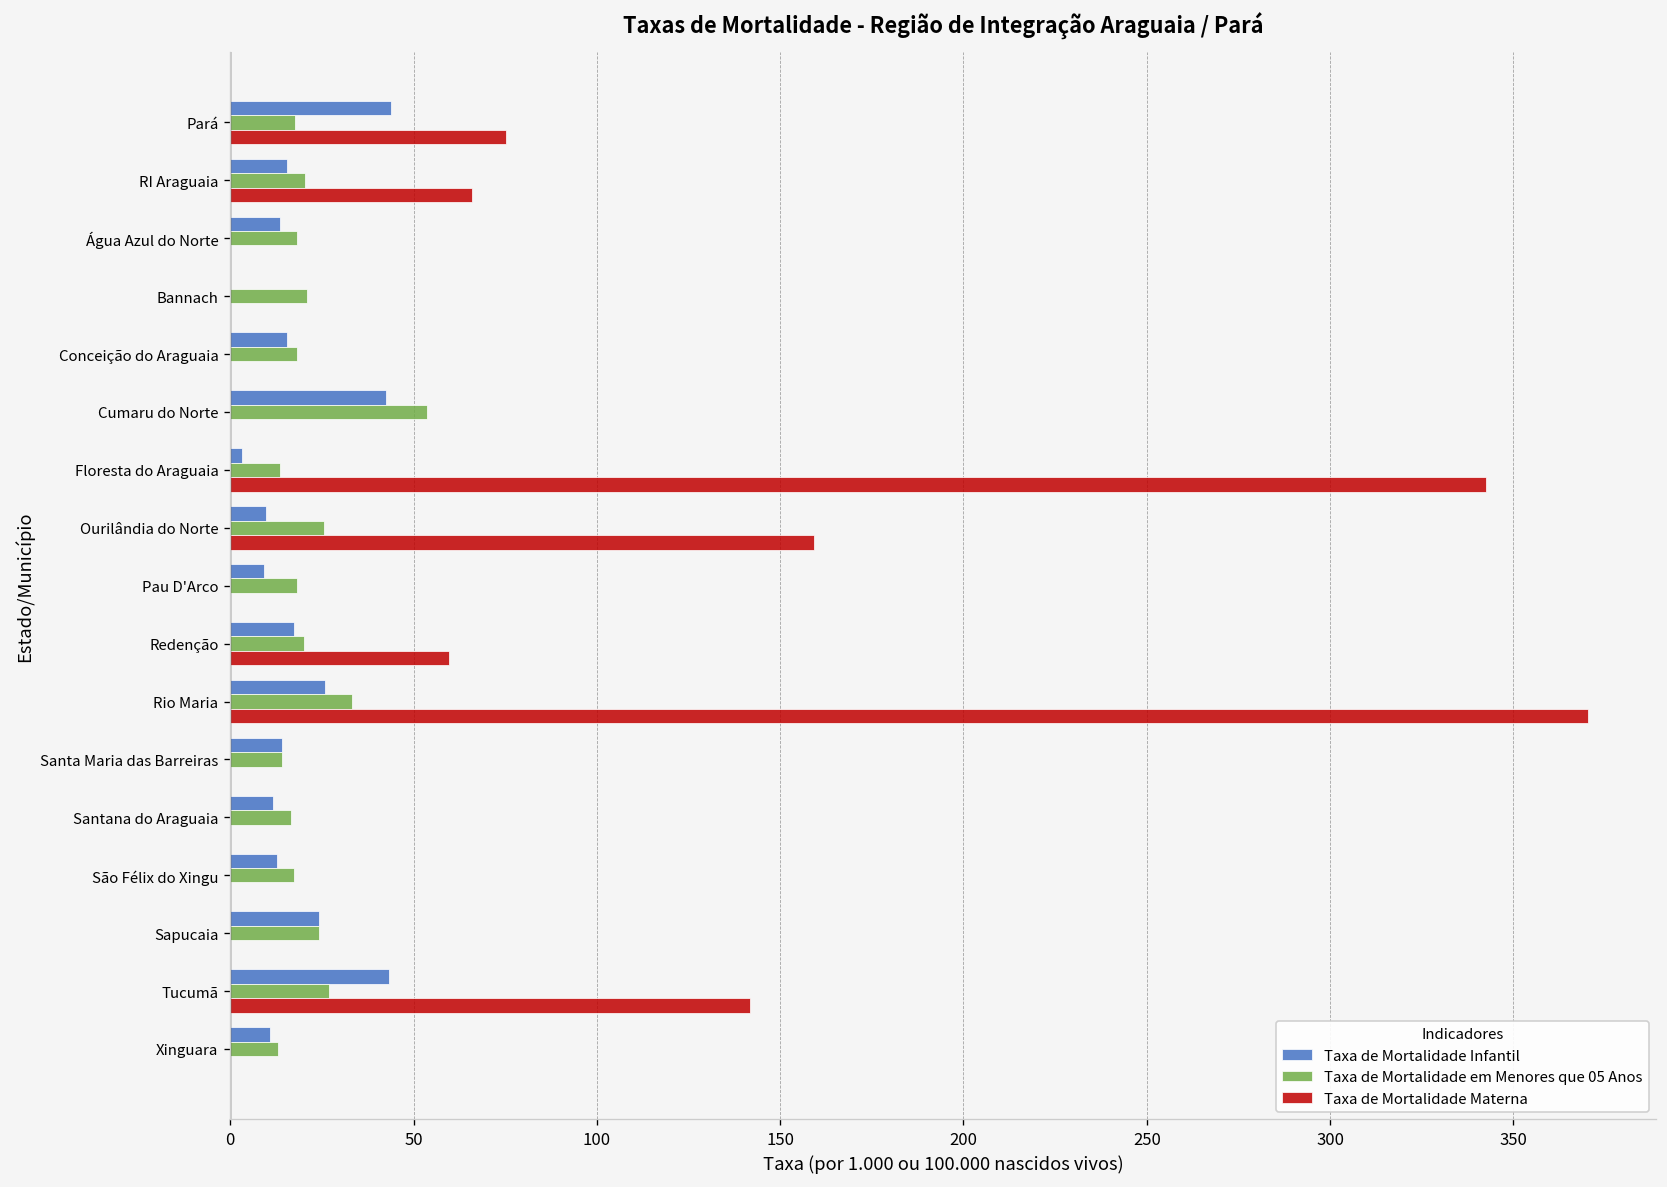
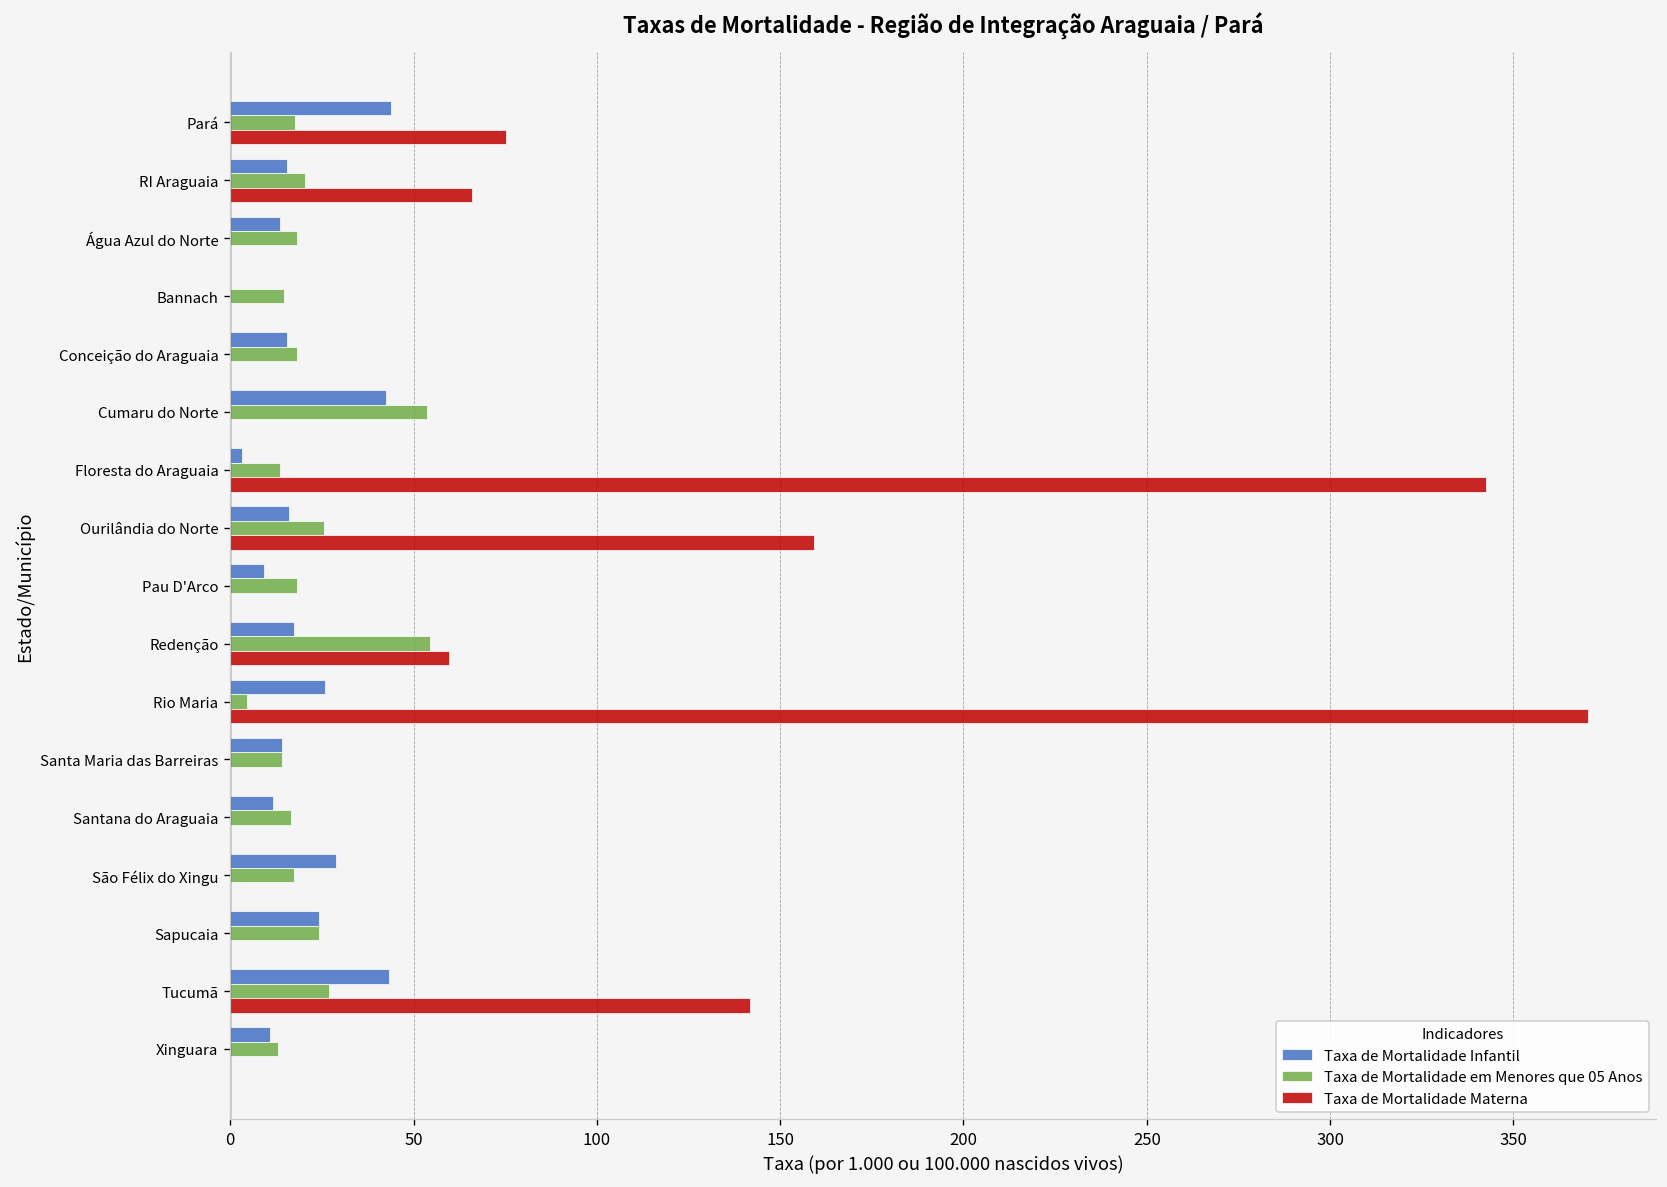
  {
    "Taxa de Mortalidade Infantil": {
      "Pará": 44,
      "RI Araguaia": 16,
      "Água Azul do Norte": 14,
      "Bannach": 0,
      "Conceição do Araguaia": 15,
      "Cumaru do Norte": 43,
      "Floresta do Araguaia": 3,
-     "Ourilândia do Norte": 10,
+     "Ourilândia do Norte": 16,
      "Pau D'Arco": 9,
      "Redenção": 17,
      "Rio Maria": 26,
      "Santa Maria das Barreiras": 14,
      "Santana do Araguaia": 12,
-     "São Félix do Xingu": 13,
+     "São Félix do Xingu": 29,
      "Sapucaia": 24,
      "Tucumã": 43,
      "Xinguara": 11
    },
    "Taxa de Mortalidade em Menores que 05 Anos": {
      "Pará": 18,
      "RI Araguaia": 20,
      "Água Azul do Norte": 18,
-     "Bannach": 21,
+     "Bannach": 15,
      "Conceição do Araguaia": 18,
      "Cumaru do Norte": 54,
      "Floresta do Araguaia": 14,
      "Ourilândia do Norte": 25,
      "Pau D'Arco": 18,
-     "Redenção": 20,
-     "Rio Maria": 33,
+     "Redenção": 54,
+     "Rio Maria": 4,
      "Santa Maria das Barreiras": 14,
      "Santana do Araguaia": 17,
      "São Félix do Xingu": 17,
      "Sapucaia": 24,
      "Tucumã": 27,
      "Xinguara": 13
    },
    "Taxa de Mortalidade Materna": {
      "Pará": 75,
      "RI Araguaia": 66,
      "Água Azul do Norte": 0,
      "Bannach": 0,
      "Conceição do Araguaia": 0,
      "Cumaru do Norte": 0,
      "Floresta do Araguaia": 342,
      "Ourilândia do Norte": 159,
      "Pau D'Arco": 0,
      "Redenção": 60,
      "Rio Maria": 370,
      "Santa Maria das Barreiras": 0,
      "Santana do Araguaia": 0,
      "São Félix do Xingu": 0,
      "Sapucaia": 0,
      "Tucumã": 142,
      "Xinguara": 0
    }
  }
